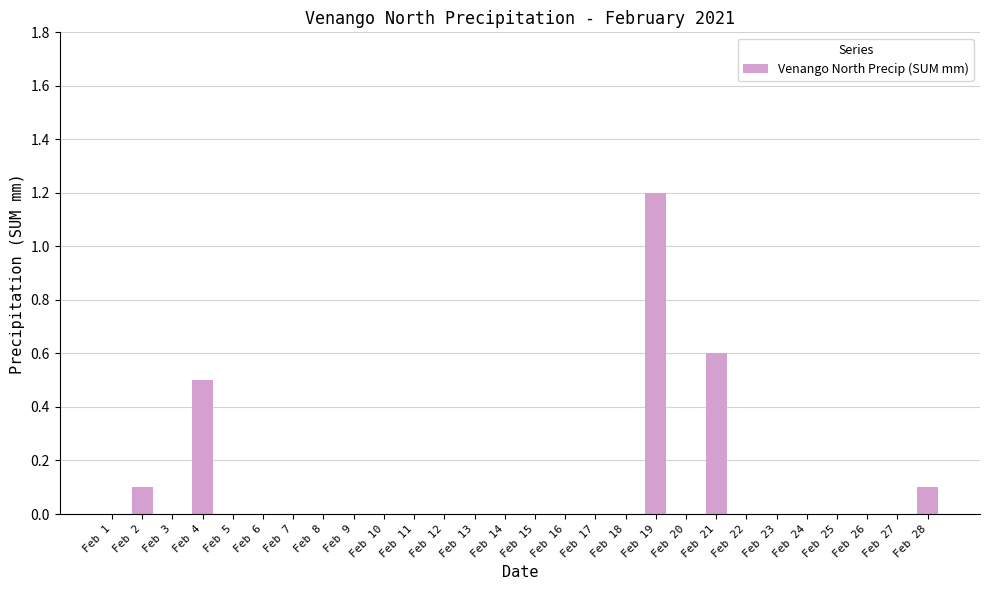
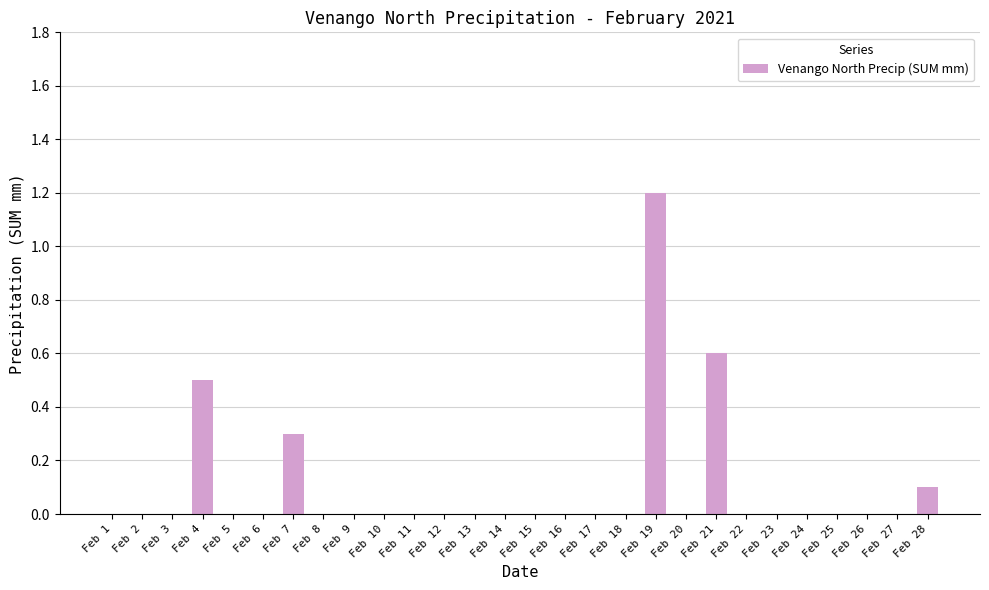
  {
    "Feb 1": 0.0,
-   "Feb 2": 0.1,
+   "Feb 2": 0.0,
    "Feb 3": 0.0,
    "Feb 4": 0.5,
    "Feb 5": 0.0,
    "Feb 6": 0.0,
-   "Feb 7": 0.0,
+   "Feb 7": 0.3,
    "Feb 8": 0.0,
    "Feb 9": 0.0,
    "Feb 10": 0.0,
    "Feb 11": 0.0,
    "Feb 12": 0.0,
    "Feb 13": 0.0,
    "Feb 14": 0.0,
    "Feb 15": 0.0,
    "Feb 16": 0.0,
    "Feb 17": 0.0,
    "Feb 18": 0.0,
    "Feb 19": 1.2,
    "Feb 20": 0.0,
    "Feb 21": 0.6,
    "Feb 22": 0.0,
    "Feb 23": 0.0,
    "Feb 24": 0.0,
    "Feb 25": 0.0,
    "Feb 26": 0.0,
    "Feb 27": 0.0,
    "Feb 28": 0.1
  }
